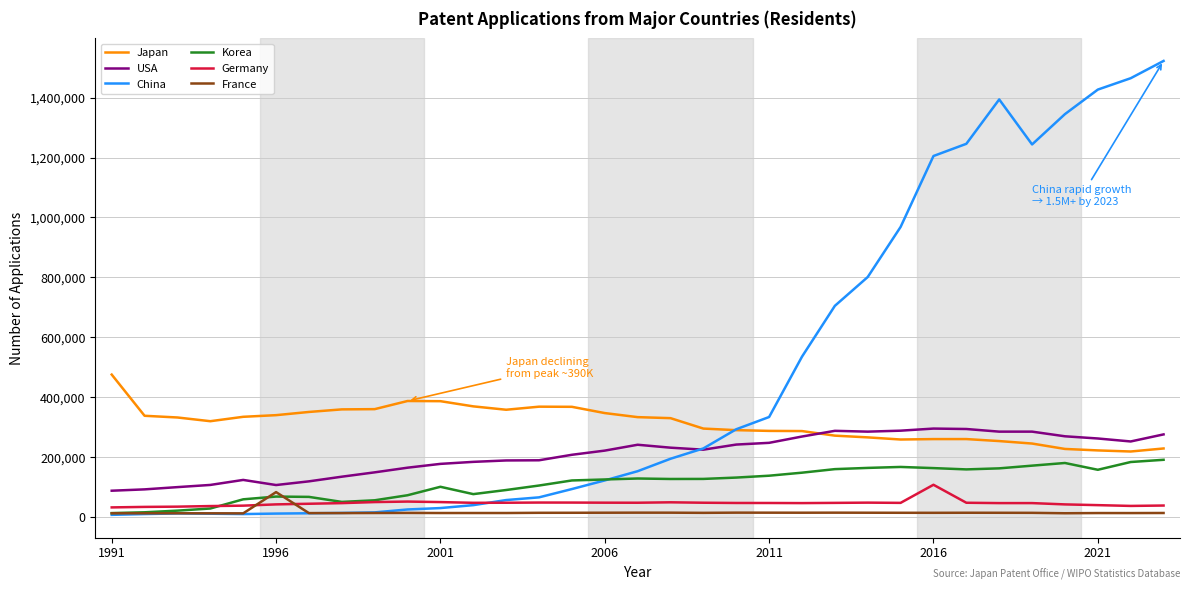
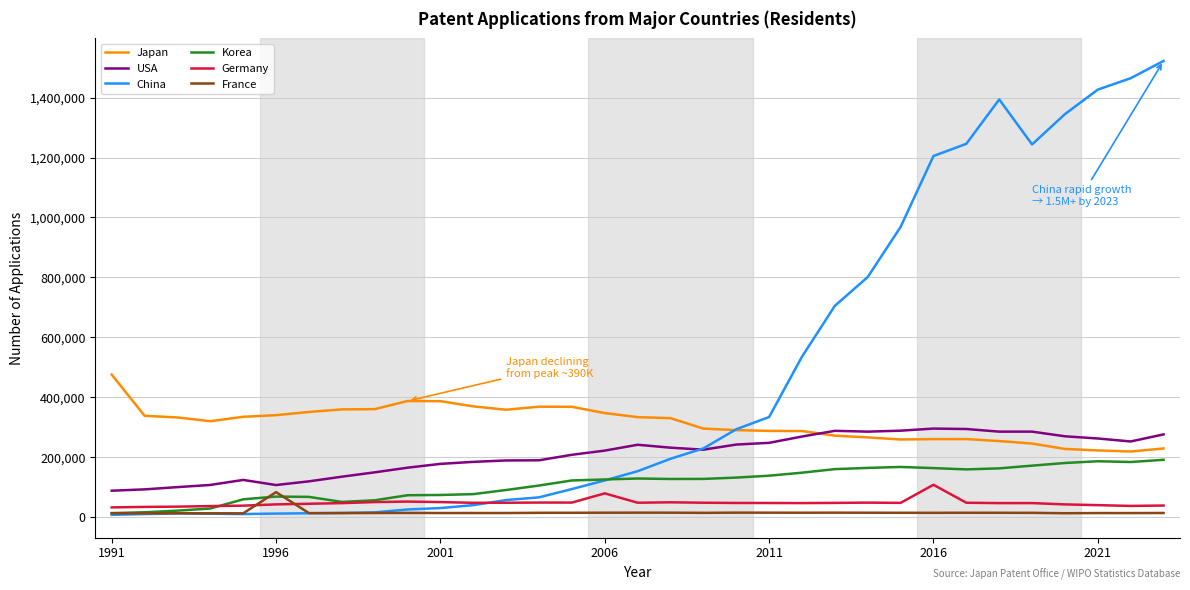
  {
    "Japan": {
      "1991": "480,000",
      "1996": "340,000",
      "2006": "350,000",
      "2011": "290,000",
      "2016": "260,000",
      "2021": "220,000"
    },
    "USA": {
      "1991": "90,000",
      "1996": "110,000",
      "2001": "180,000",
      "2006": "220,000",
      "2011": "250,000",
      "2016": "300,000",
      "2021": "260,000"
    },
    "China": {
      "1996": "10,000",
      "2001": "30,000",
      "2011": "330,000",
      "2016": "1,200,000"
    },
    "Korea": {
      "1996": "70,000",
-     "2001": "100,000",
+     "2001": "70,000",
      "2011": "140,000",
      "2016": "160,000",
-     "2021": "160,000"
+     "2021": "190,000"
    },
    "Germany": {
      "1991": "30,000",
      "1996": "40,000",
      "2001": "50,000",
-     "2006": "50,000",
+     "2006": "80,000",
      "2011": "50,000",
      "2016": "110,000",
      "2021": "40,000"
    },
    "France": {
      "1996": "80,000",
      "2001": "10,000",
      "2006": "10,000",
      "2011": "10,000",
      "2016": "10,000",
      "2021": "10,000"
    }
  }
